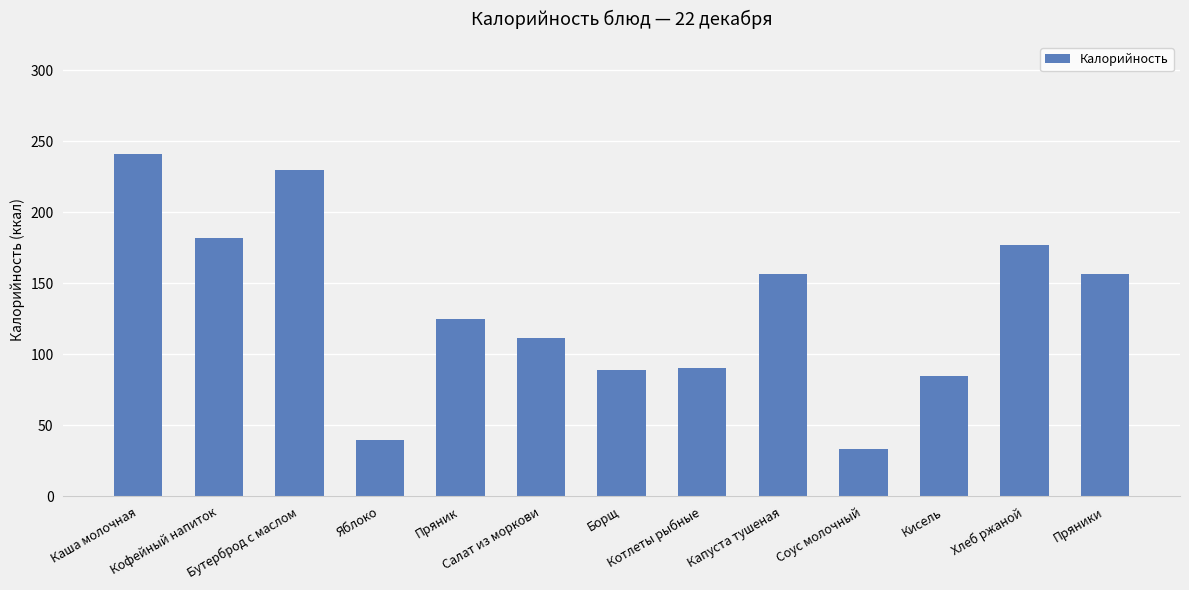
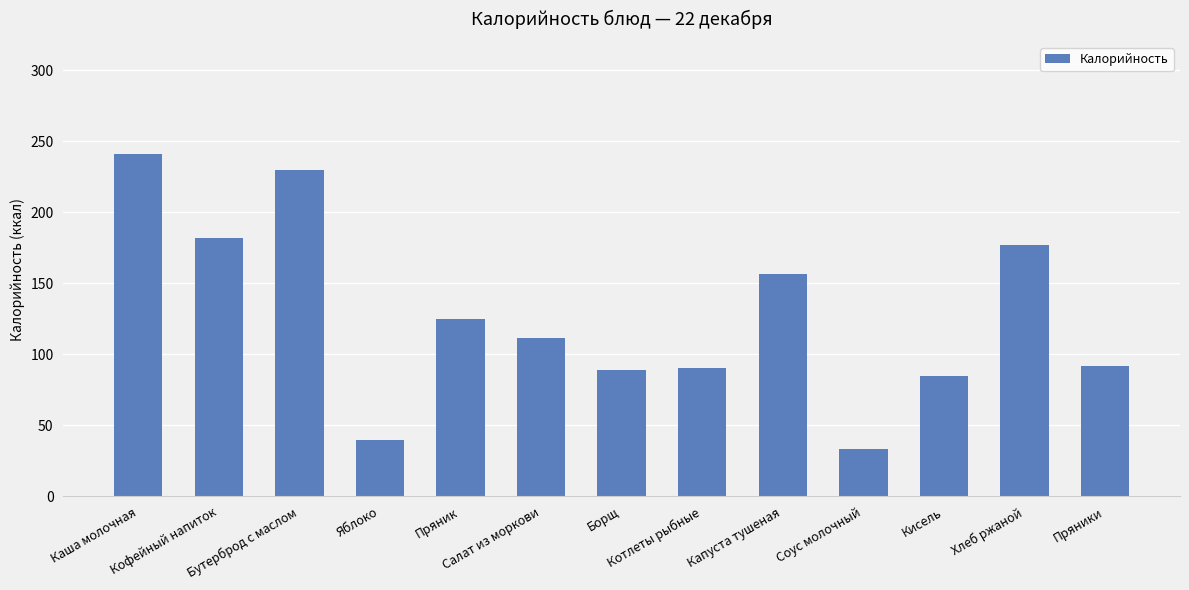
  {
    "Каша молочная": 241,
    "Кофейный напиток": 182,
    "Бутерброд с маслом": 230,
    "Яблоко": 40,
    "Пряник": 125,
    "Салат из моркови": 112,
    "Борщ": 89,
    "Котлеты рыбные": 91,
    "Капуста тушеная": 157,
    "Соус молочный": 34,
    "Кисель": 85,
    "Хлеб ржаной": 177,
-   "Пряники": 157
+   "Пряники": 92
  }
